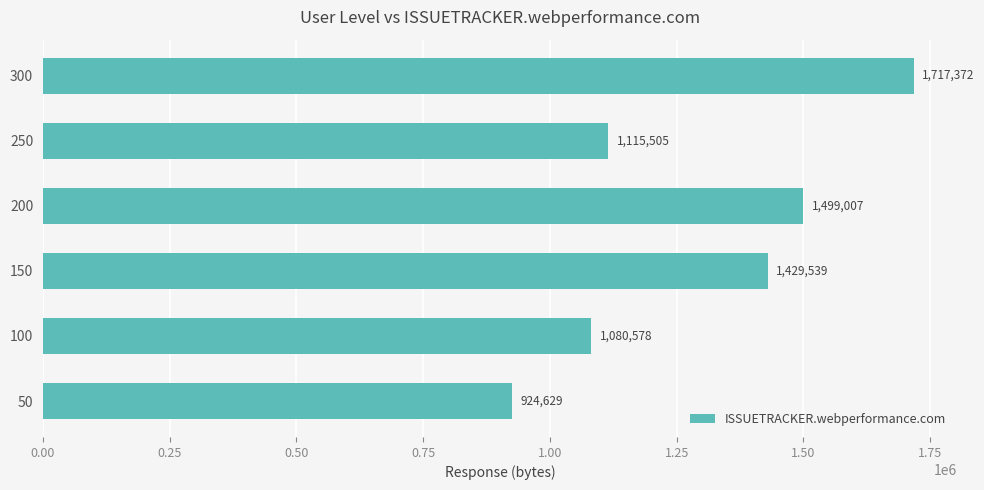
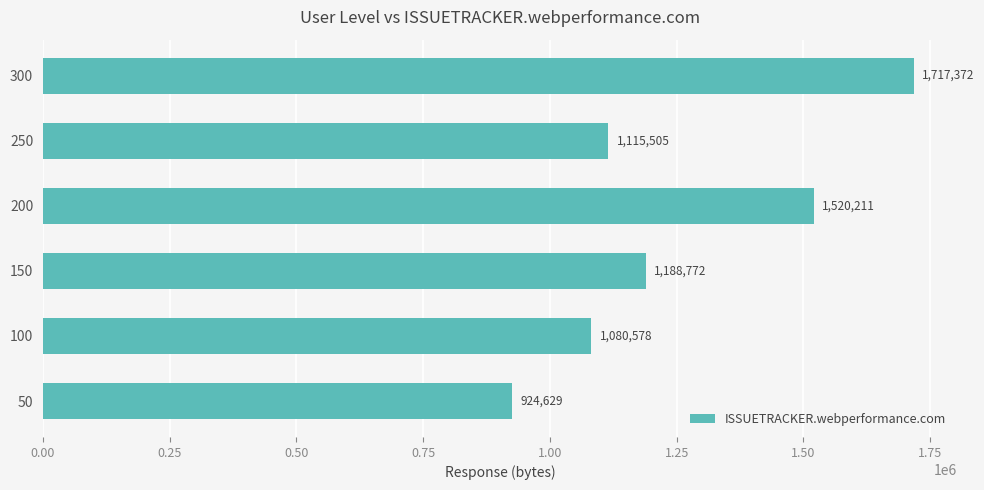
  {
    "300": "1,717,372",
    "250": "1,115,505",
-   "200": "1,499,007",
-   "150": "1,429,539",
+   "200": "1,520,211",
+   "150": "1,188,772",
    "100": "1,080,578",
    "50": "924,629"
  }
